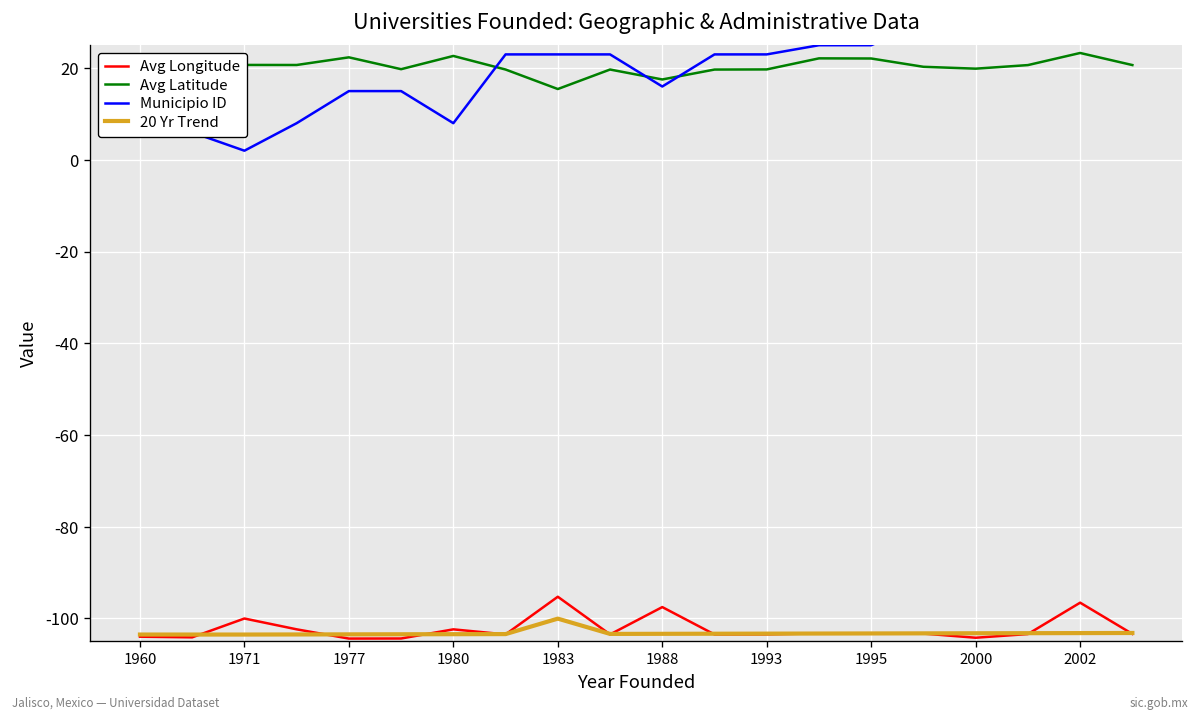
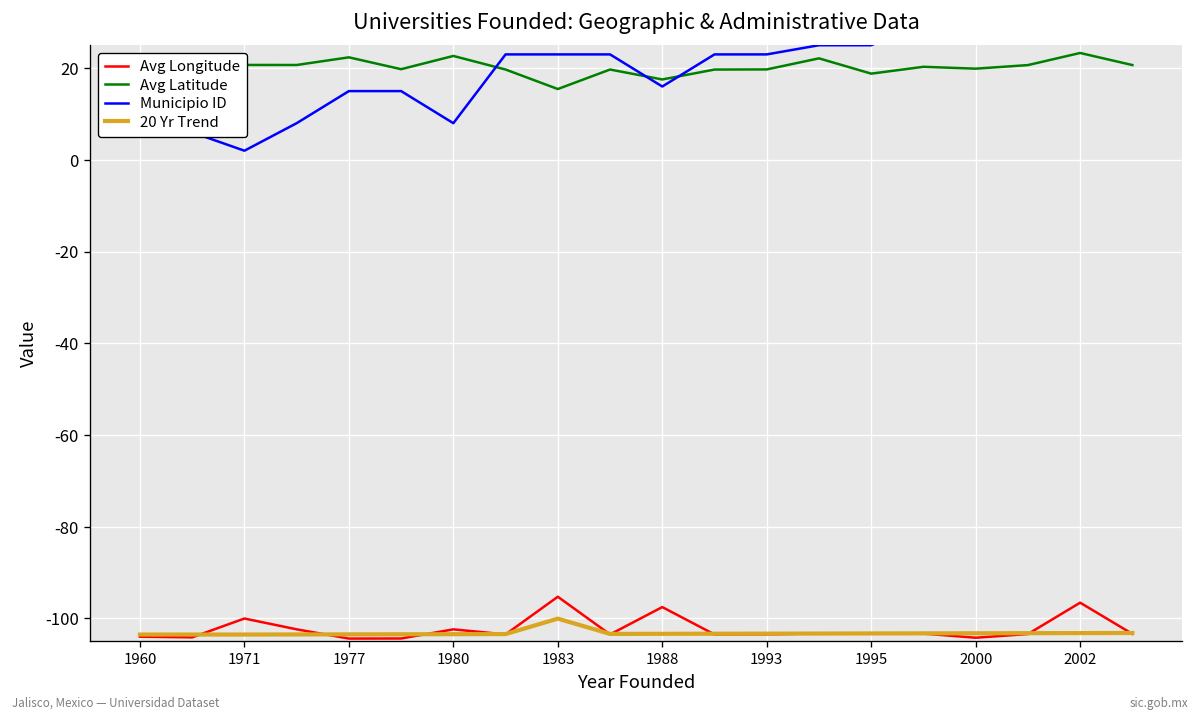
  {
    "Avg Longitude": {
      "1971": -100,
      "1977": -104,
      "1980": -102,
      "1983": -95,
      "1988": -98,
      "2000": -104,
      "2002": -97
    },
    "Avg Latitude": {
      "1977": 22,
      "1980": 23,
      "1983": 15,
      "1988": 18,
      "1993": 20,
-     "1995": 22,
+     "1995": 19,
      "2000": 20,
      "2002": 23
    },
    "Municipio ID": {
      "1971": 2,
      "1977": 15,
      "1980": 8,
      "1983": 23,
      "1988": 16,
      "1993": 23,
      "1995": 25
    },
    "20 Yr Trend": {
      "1971": -104,
      "1977": -103,
      "1980": -103,
      "1983": -100,
      "1988": -103,
      "2000": -103,
      "2002": -103
    }
  }
